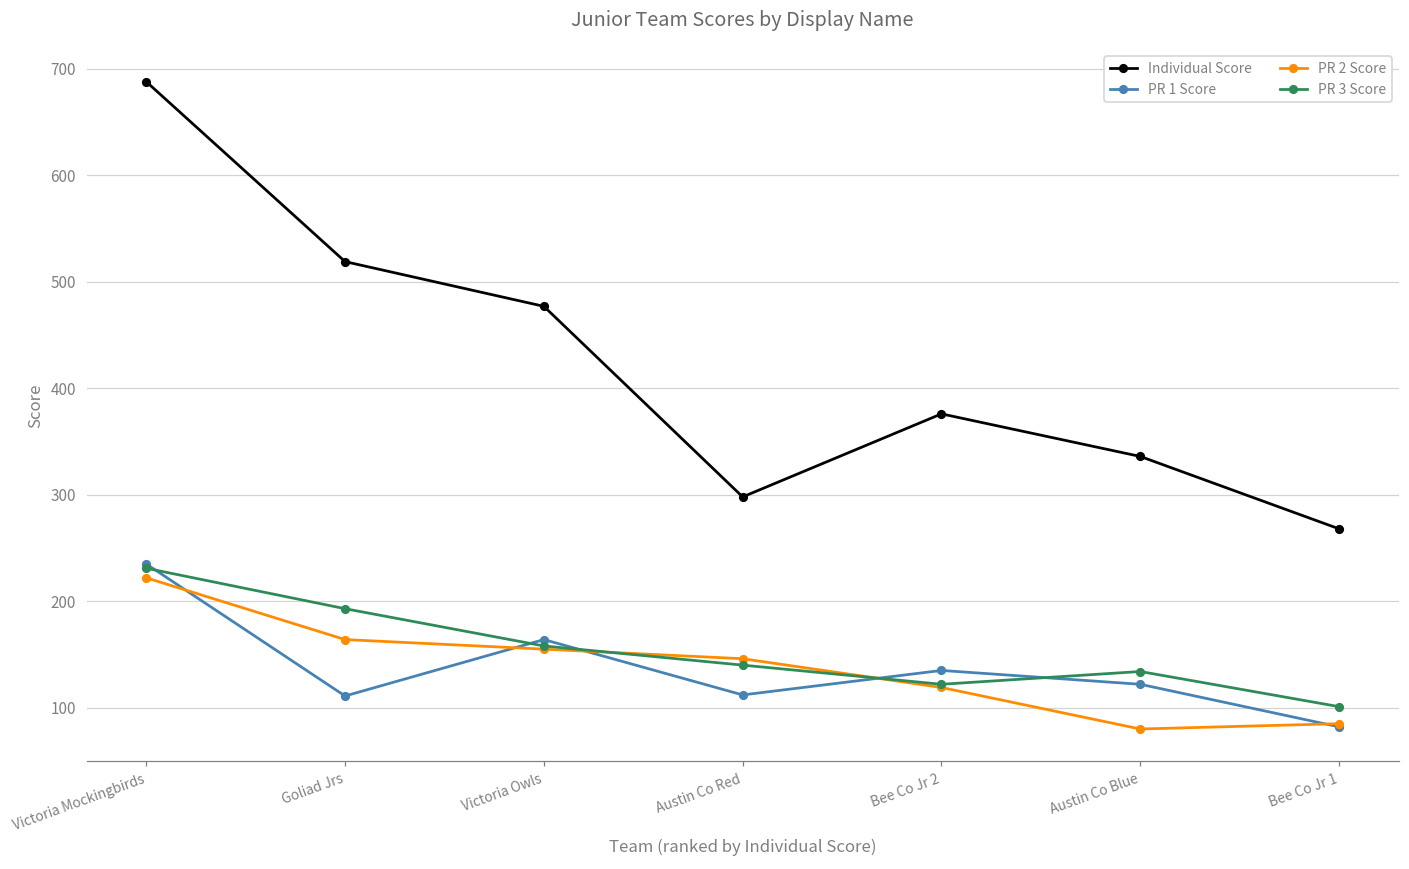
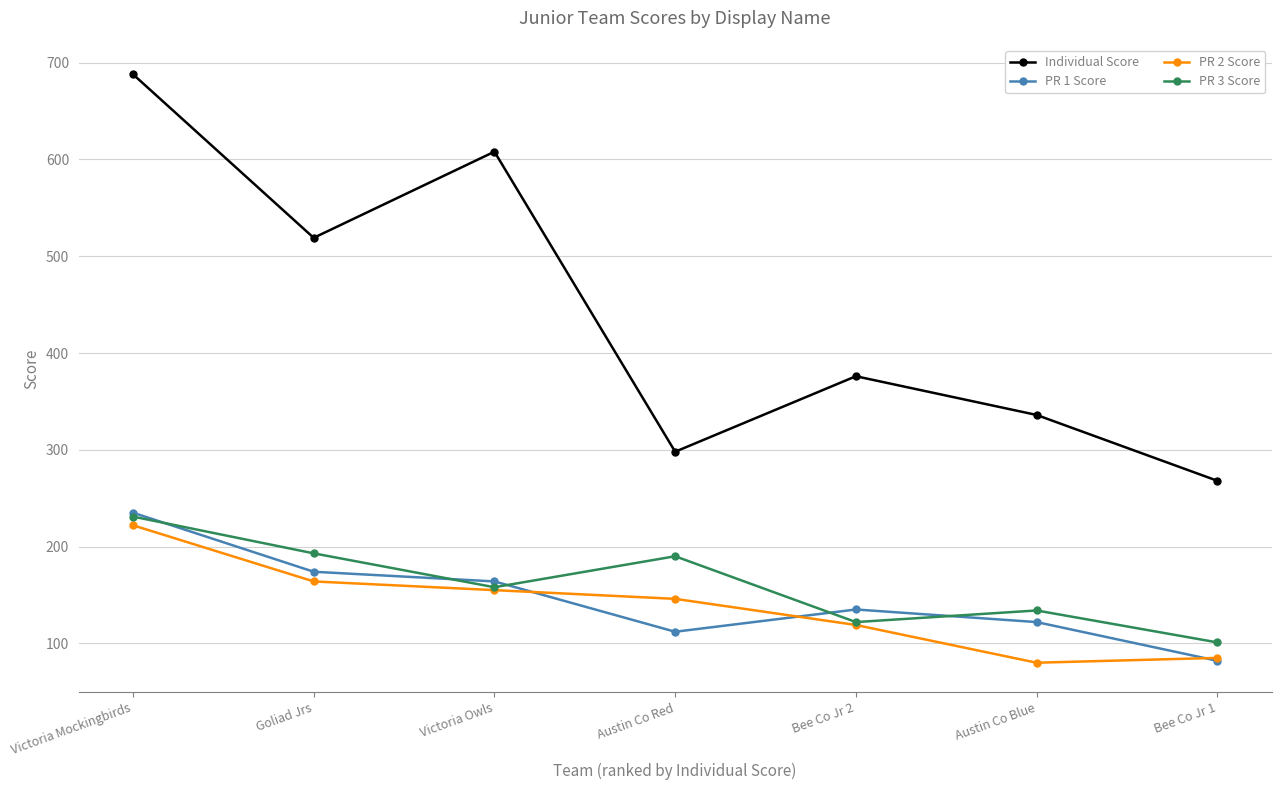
  {
    "Individual Score": {
      "Victoria Mockingbirds": 690,
      "Goliad Jrs": 520,
-     "Victoria Owls": 480,
+     "Victoria Owls": 610,
      "Austin Co Red": 300,
      "Bee Co Jr 2": 380,
      "Austin Co Blue": 340,
      "Bee Co Jr 1": 270
    },
    "PR 1 Score": {
      "Victoria Mockingbirds": 240,
-     "Goliad Jrs": 110,
+     "Goliad Jrs": 170,
      "Victoria Owls": 160,
      "Austin Co Red": 110,
      "Bee Co Jr 2": 140,
      "Austin Co Blue": 120,
      "Bee Co Jr 1": 80
    },
    "PR 2 Score": {
      "Victoria Mockingbirds": 220,
      "Goliad Jrs": 160,
      "Victoria Owls": 160,
      "Austin Co Red": 150,
      "Bee Co Jr 2": 120,
      "Austin Co Blue": 80,
      "Bee Co Jr 1": 90
    },
    "PR 3 Score": {
      "Victoria Mockingbirds": 230,
      "Goliad Jrs": 190,
      "Victoria Owls": 160,
-     "Austin Co Red": 140,
+     "Austin Co Red": 190,
      "Bee Co Jr 2": 120,
      "Austin Co Blue": 130,
      "Bee Co Jr 1": 100
    }
  }
